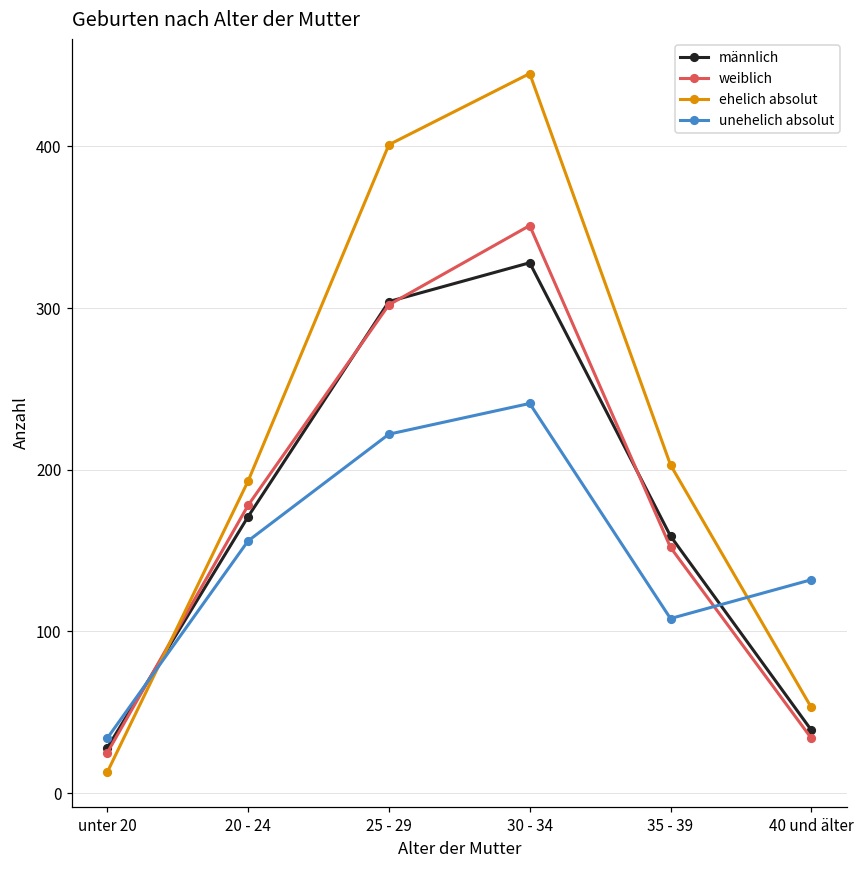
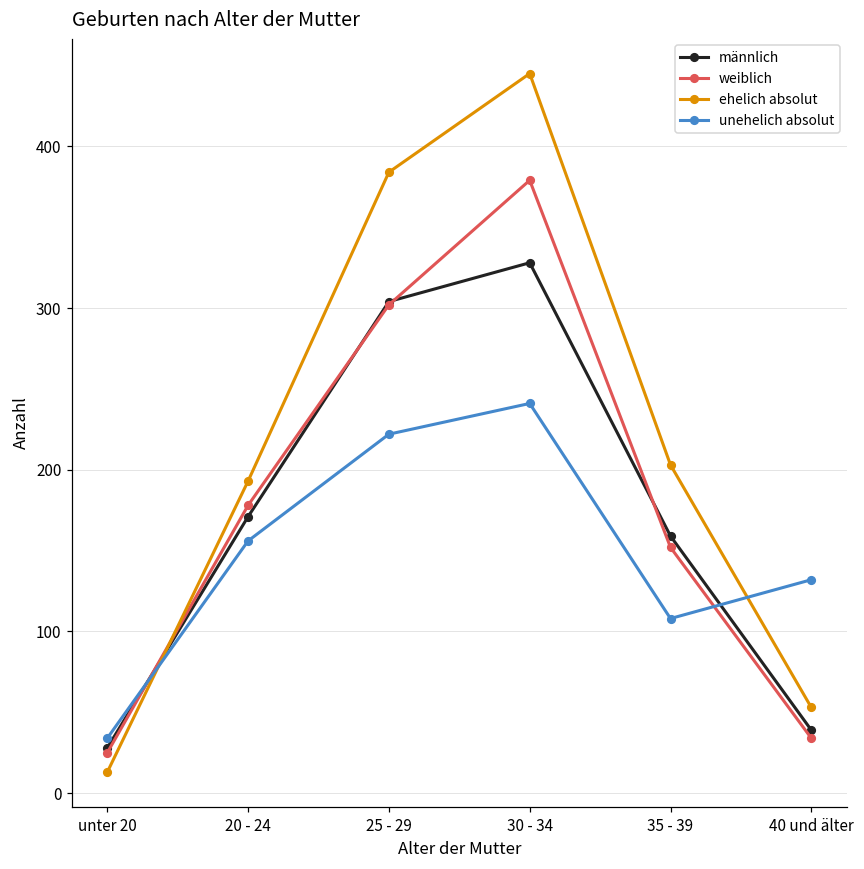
  {
    "männlich": {
      "unter 20": 28,
      "20 - 24": 171,
      "25 - 29": 304,
      "30 - 34": 328,
      "35 - 39": 159,
      "40 und älter": 39
    },
    "weiblich": {
      "unter 20": 25,
      "20 - 24": 178,
      "25 - 29": 302,
-     "30 - 34": 351,
+     "30 - 34": 379,
      "35 - 39": 152,
      "40 und älter": 34
    },
    "ehelich absolut": {
      "unter 20": 13,
      "20 - 24": 193,
-     "25 - 29": 401,
+     "25 - 29": 384,
      "30 - 34": 445,
      "35 - 39": 203,
      "40 und älter": 53
    },
    "unehelich absolut": {
      "unter 20": 34,
      "20 - 24": 156,
      "25 - 29": 222,
      "30 - 34": 241,
      "35 - 39": 108,
      "40 und älter": 132
    }
  }
